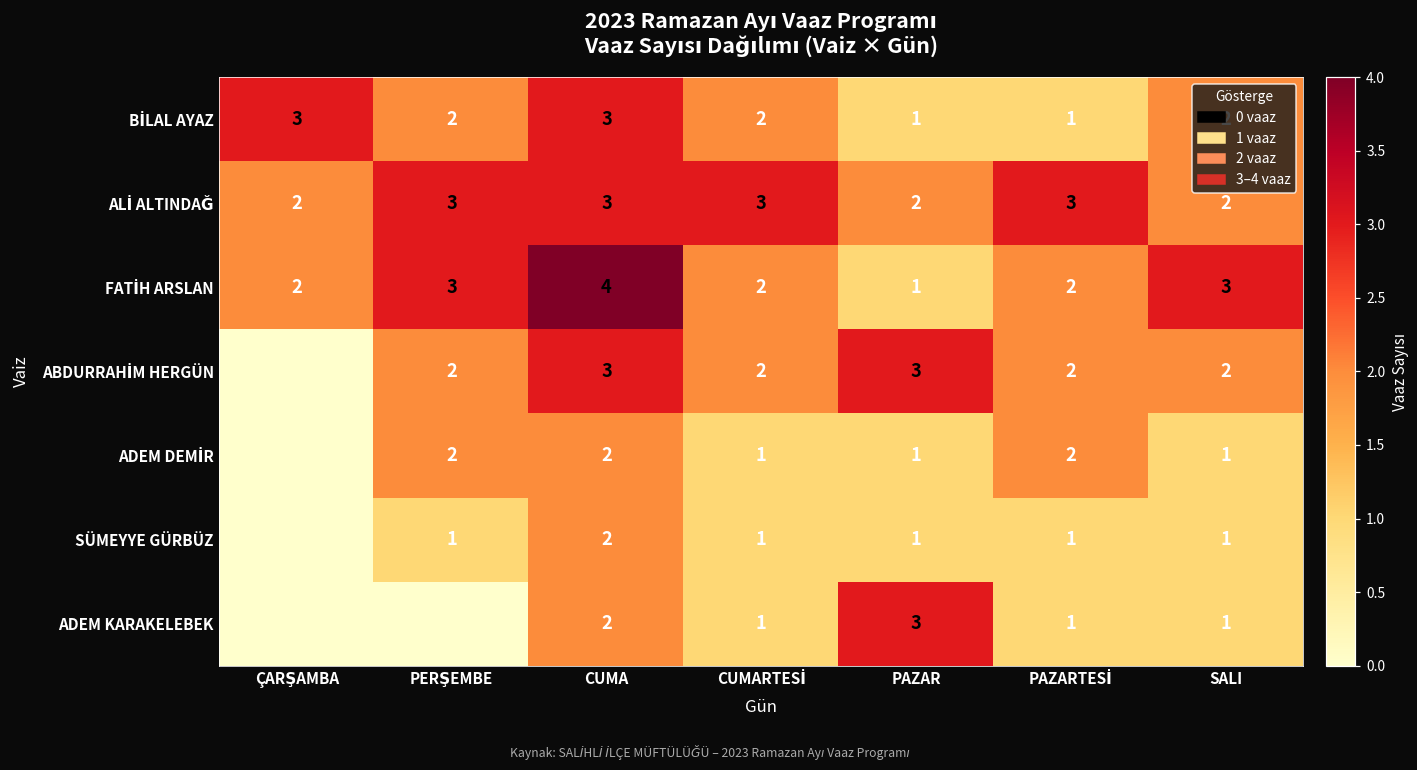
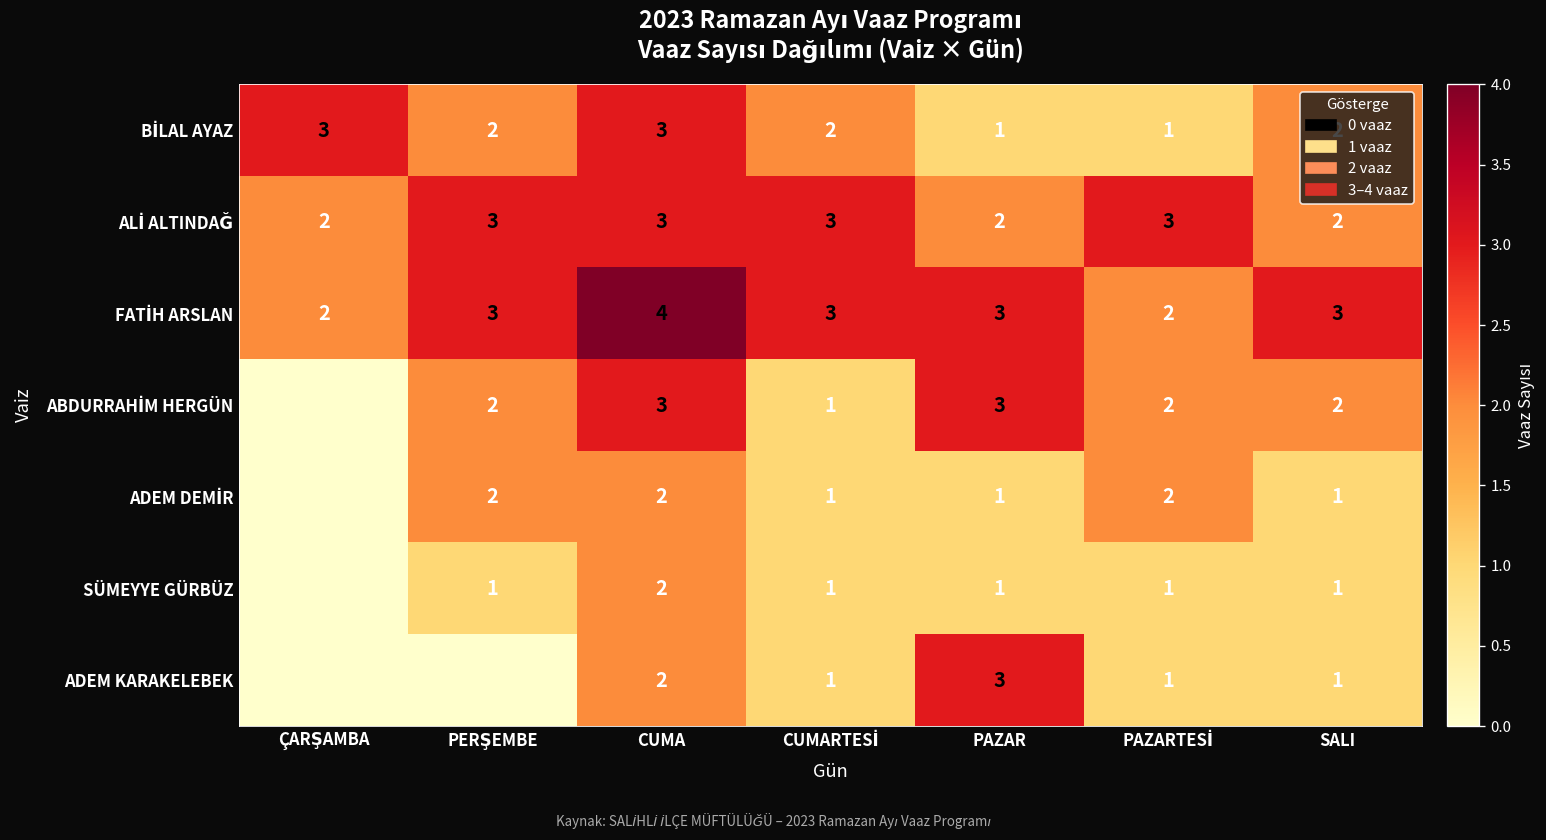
  {
    "BİLAL AYAZ": {
      "ÇARŞAMBA": 3,
      "PERŞEMBE": 2,
      "CUMA": 3,
      "CUMARTESİ": 2,
      "PAZAR": 1,
      "PAZARTESİ": 1
    },
    "ALİ ALTINDAĞ": {
      "ÇARŞAMBA": 2,
      "PERŞEMBE": 3,
      "CUMA": 3,
      "CUMARTESİ": 3,
      "PAZAR": 2,
      "PAZARTESİ": 3
    },
    "FATİH ARSLAN": {
      "ÇARŞAMBA": 2,
      "PERŞEMBE": 3,
      "CUMA": 4,
-     "CUMARTESİ": 2,
-     "PAZAR": 1,
+     "CUMARTESİ": 3,
+     "PAZAR": 3,
      "PAZARTESİ": 2,
      "SALI": 3
    },
    "ABDURRAHİM HERGÜN": {
      "PERŞEMBE": 2,
      "CUMA": 3,
-     "CUMARTESİ": 2,
+     "CUMARTESİ": 1,
      "PAZAR": 3,
      "PAZARTESİ": 2,
      "SALI": 2
    },
    "ADEM DEMİR": {
      "PERŞEMBE": 2,
      "CUMA": 2,
      "CUMARTESİ": 1,
      "PAZAR": 1,
      "PAZARTESİ": 2,
      "SALI": 1
    },
    "SÜMEYYE GÜRBÜZ": {
      "PERŞEMBE": 1,
      "CUMA": 2,
      "CUMARTESİ": 1,
      "PAZAR": 1,
      "PAZARTESİ": 1,
      "SALI": 1
    },
    "ADEM KARAKELEBEK": {
      "CUMA": 2,
      "CUMARTESİ": 1,
      "PAZAR": 3,
      "PAZARTESİ": 1,
      "SALI": 1
    }
  }
